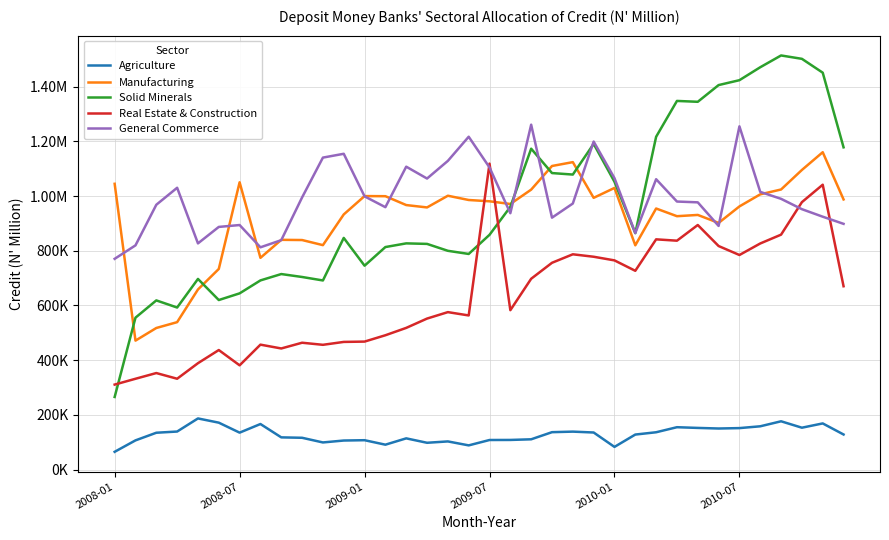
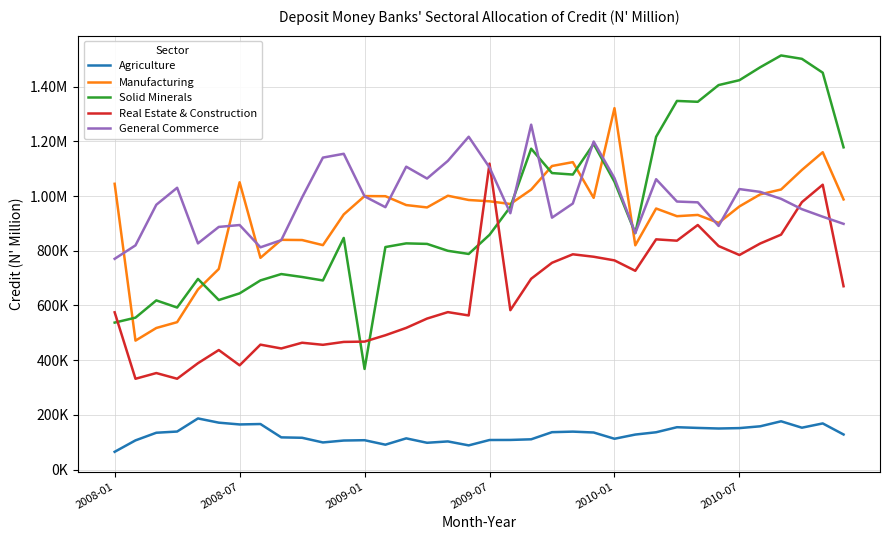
  {
    "Agriculture": {
      "2008-01": 70000,
-     "2008-07": 140000,
+     "2008-07": 170000,
      "2009-01": 110000,
      "2009-07": 110000,
-     "2010-01": 80000,
+     "2010-01": 110000,
      "2010-07": 150000
    },
    "Manufacturing": {
      "2008-01": 1040000,
      "2008-07": 1050000,
      "2009-07": 980000,
-     "2010-01": 1030000,
+     "2010-01": 1320000,
      "2010-07": 960000
    },
    "Solid Minerals": {
-     "2008-01": 270000,
+     "2008-01": 540000,
      "2008-07": 640000,
-     "2009-01": 750000,
+     "2009-01": 370000,
      "2009-07": 860000,
      "2010-01": 1050000,
      "2010-07": 1420000
    },
    "Real Estate & Construction": {
-     "2008-01": 310000,
+     "2008-01": 580000,
      "2008-07": 380000,
      "2009-01": 470000,
      "2009-07": 1120000,
      "2010-01": 760000,
      "2010-07": 780000
    },
    "General Commerce": {
      "2008-01": 770000,
      "2008-07": 890000,
      "2009-07": 1100000,
      "2010-01": 1070000,
-     "2010-07": 1250000
+     "2010-07": 1030000
    }
  }
